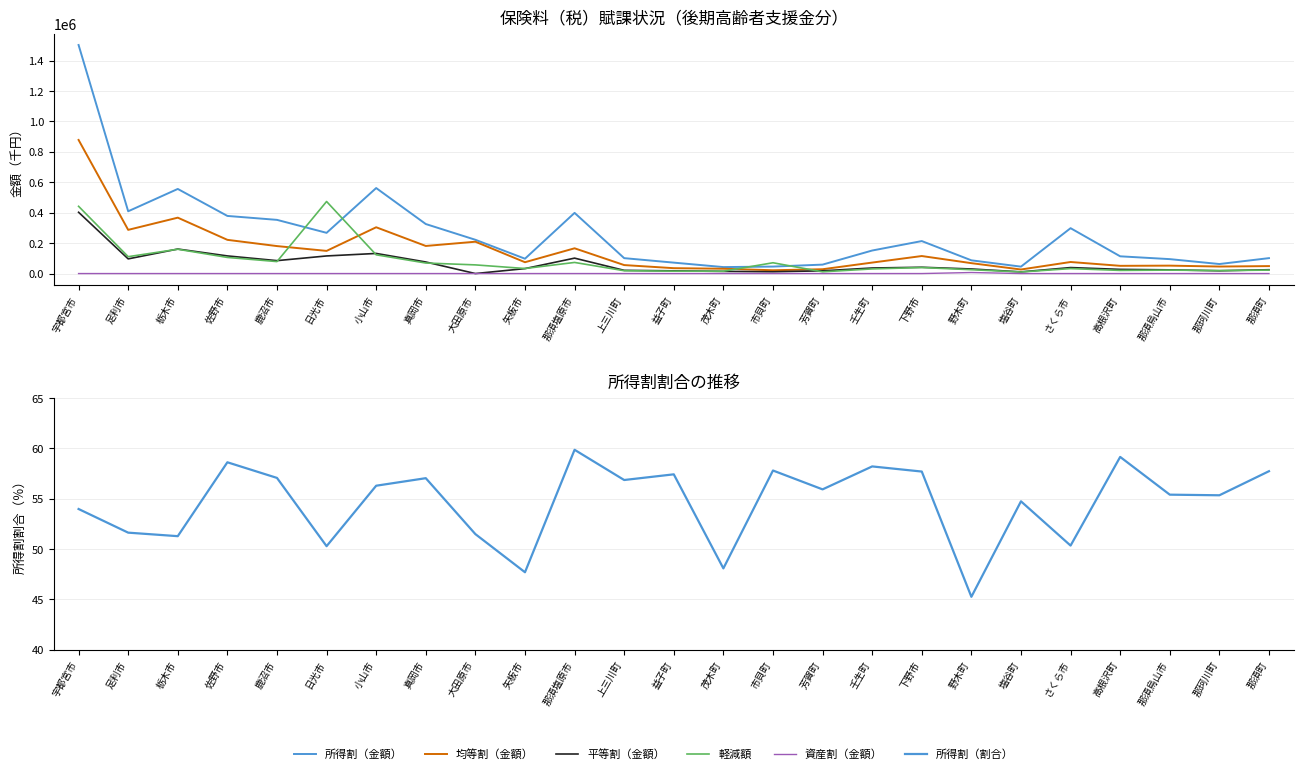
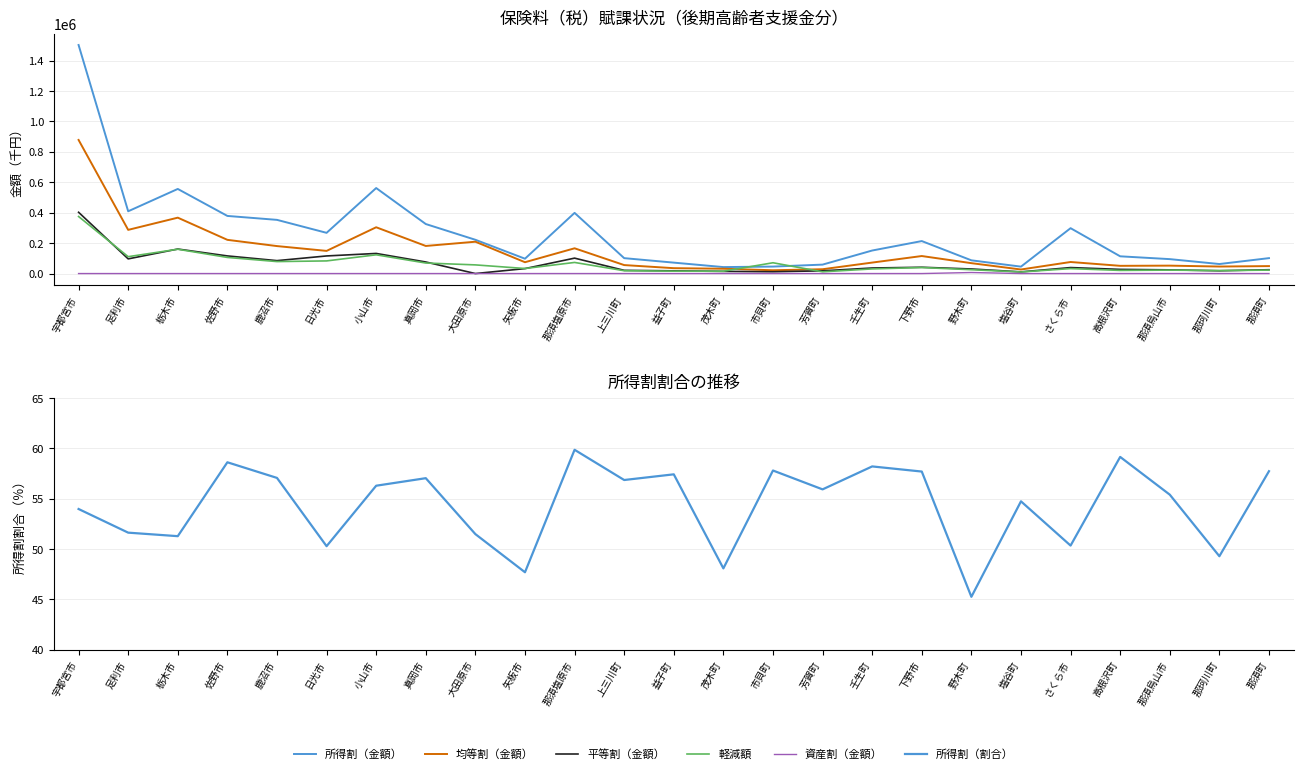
  {
    "保険料（税）賦課状況（後期高齢者支援金分）": {
      "所得割（金額）": {
        "宇都宮市": 1500000,
        "足利市": 410000,
        "栃木市": 560000,
        "佐野市": 380000,
        "鹿沼市": 350000,
        "日光市": 270000,
        "小山市": 560000,
        "真岡市": 330000,
        "矢板市": 100000,
        "那須塩原市": 400000,
        "上三川町": 100000,
        "益子町": 70000,
        "市貝町": 50000,
        "芳賀町": 60000,
        "壬生町": 150000,
        "下野市": 210000,
        "野木町": 90000,
        "塩谷町": 50000,
        "さくら市": 300000,
        "高根沢町": 110000,
        "那須烏山市": 90000,
        "那須町": 100000
      },
      "均等割（金額）": {
        "宇都宮市": 880000,
        "足利市": 290000,
        "栃木市": 370000,
        "佐野市": 220000,
        "鹿沼市": 180000,
        "日光市": 150000,
        "小山市": 300000,
        "真岡市": 180000,
        "矢板市": 70000,
        "那須塩原市": 170000,
        "上三川町": 60000,
        "益子町": 40000,
        "壬生町": 70000,
        "下野市": 120000,
        "野木町": 70000,
        "さくら市": 80000,
        "高根沢町": 50000,
        "那須烏山市": 50000,
        "那須町": 50000
      },
      "平等割（金額）": {
        "宇都宮市": 400000,
        "日光市": 120000,
        "那須塩原市": 100000
      },
      "軽減額": {
-       "宇都宮市": 440000,
-       "日光市": 470000,
+       "宇都宮市": 380000,
+       "日光市": 80000,
        "大田原市": 60000,
        "那須塩原市": 70000,
        "市貝町": 70000
      },
      "資産割（金額）": {
        "宇都宮市": 0,
        "足利市": 0,
        "栃木市": 0,
        "佐野市": 0,
        "鹿沼市": 0,
        "日光市": 0,
        "小山市": 0,
        "真岡市": 0,
        "矢板市": 0,
        "那須塩原市": 0,
        "上三川町": 0,
        "壬生町": 0,
        "下野市": 0,
        "野木町": 10000,
        "さくら市": 0,
        "高根沢町": 0,
        "那須烏山市": 0,
        "那珂川町": 0,
        "那須町": 0
      }
    },
    "所得割割合の推移": {
      "宇都宮市": 54.0,
      "足利市": 51.6,
      "栃木市": 51.3,
      "佐野市": 58.6,
      "鹿沼市": 57.1,
      "日光市": 50.3,
      "小山市": 56.3,
      "真岡市": 57.0,
      "大田原市": 51.5,
      "矢板市": 47.7,
      "那須塩原市": 59.9,
      "上三川町": 56.9,
      "益子町": 57.4,
      "茂木町": 48.1,
      "市貝町": 57.8,
      "芳賀町": 55.9,
      "壬生町": 58.2,
      "下野市": 57.7,
      "野木町": 45.2,
      "塩谷町": 54.7,
      "さくら市": 50.3,
      "高根沢町": 59.2,
      "那須烏山市": 55.4,
-     "那珂川町": 55.3,
+     "那珂川町": 49.3,
      "那須町": 57.7
    }
  }
